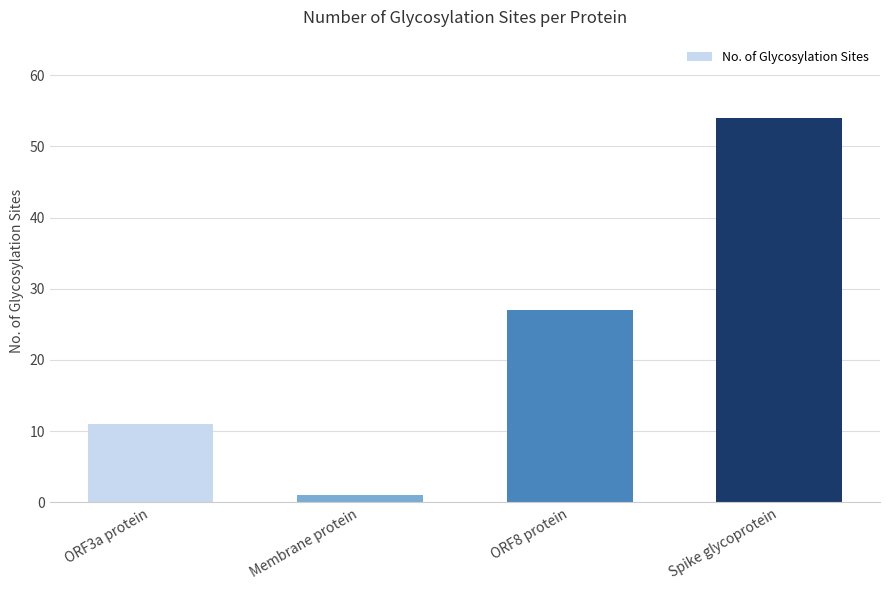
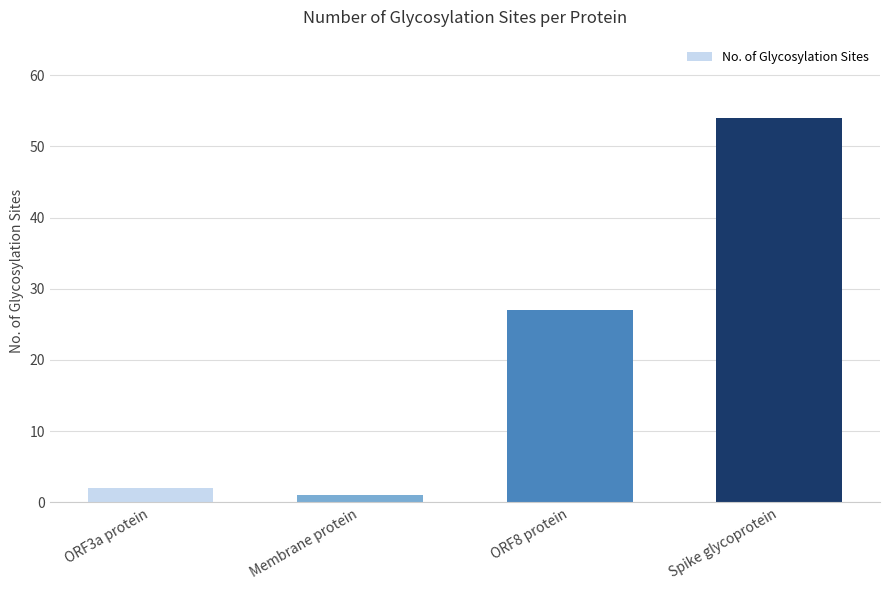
  {
-   "ORF3a protein": 11,
+   "ORF3a protein": 2,
    "Membrane protein": 1,
    "ORF8 protein": 27,
    "Spike glycoprotein": 54
  }
